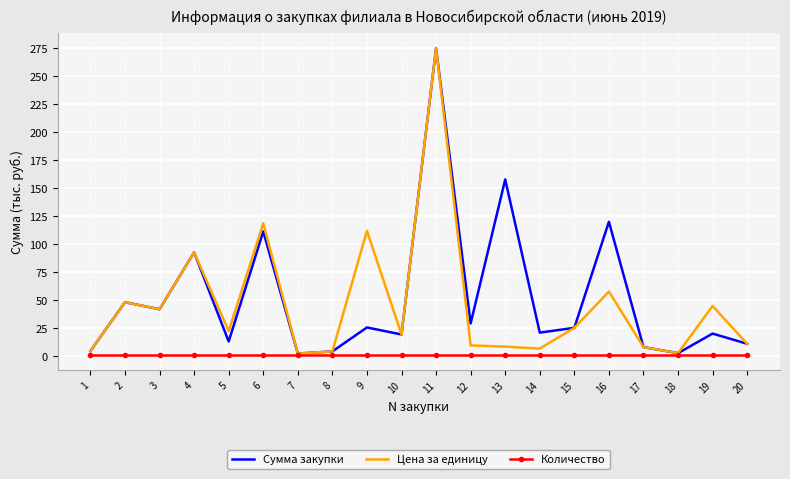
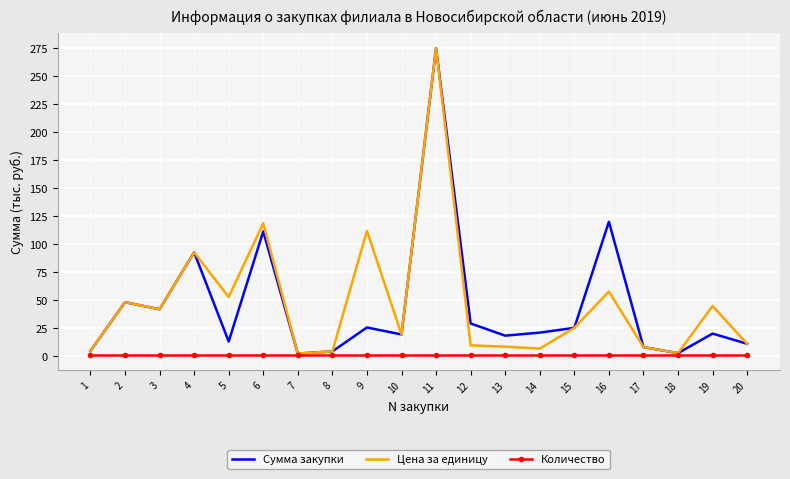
  {
    "Сумма закупки": {
      "5": 13,
      "6": 111,
      "9": 26,
      "12": 29,
-     "13": 158,
+     "13": 18,
      "14": 21,
      "16": 120,
      "19": 20
    },
    "Цена за единицу": {
-     "5": 22,
+     "5": 53,
      "6": 119,
      "9": 112,
      "12": 10,
      "13": 8,
      "14": 7,
      "16": 58,
      "19": 45
    },
    "Количество": {
      "1": 1,
      "2": 1,
      "3": 1,
      "4": 1,
      "5": 1,
      "6": 1,
      "8": 1,
      "9": 1,
      "10": 1,
      "11": 1,
      "12": 1,
      "13": 1,
      "14": 1,
      "15": 1,
      "16": 1,
      "17": 1,
      "19": 1,
      "20": 1
    }
  }
